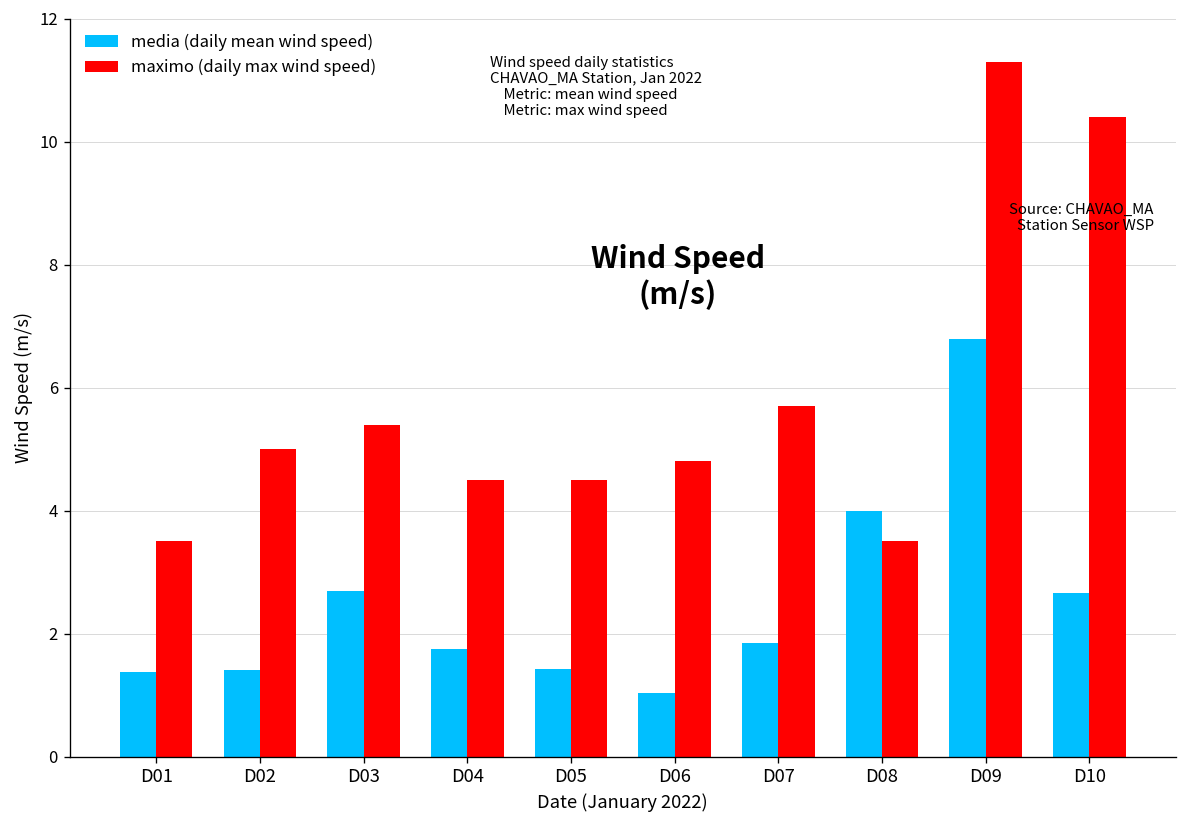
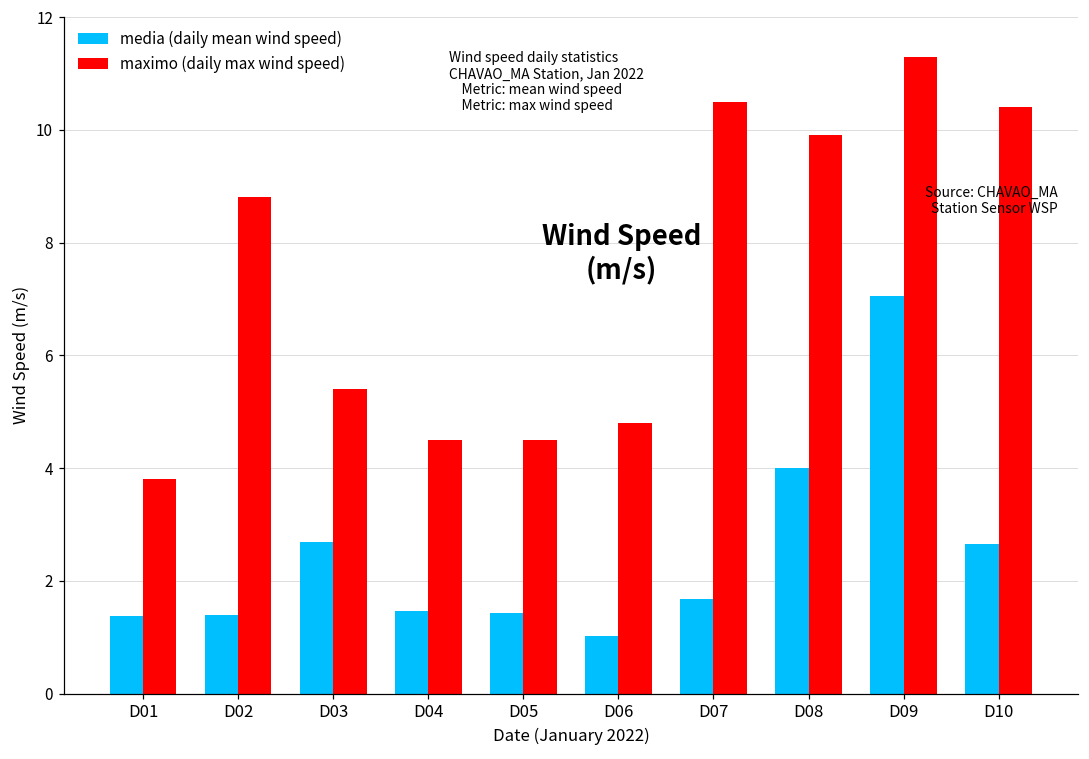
  {
    "media (daily mean wind speed)": {
      "D01": 1.4,
      "D02": 1.4,
      "D03": 2.7,
-     "D04": 1.8,
+     "D04": 1.5,
      "D05": 1.4,
      "D06": 1.0,
-     "D07": 1.8,
+     "D07": 1.7,
      "D08": 4.0,
-     "D09": 6.8,
+     "D09": 7.1,
      "D10": 2.7
    },
    "maximo (daily max wind speed)": {
-     "D01": 3.5,
-     "D02": 5.0,
+     "D01": 3.8,
+     "D02": 8.8,
      "D03": 5.4,
      "D04": 4.5,
      "D05": 4.5,
      "D06": 4.8,
-     "D07": 5.7,
-     "D08": 3.5,
+     "D07": 10.5,
+     "D08": 9.9,
      "D09": 11.3,
      "D10": 10.4
    }
  }
